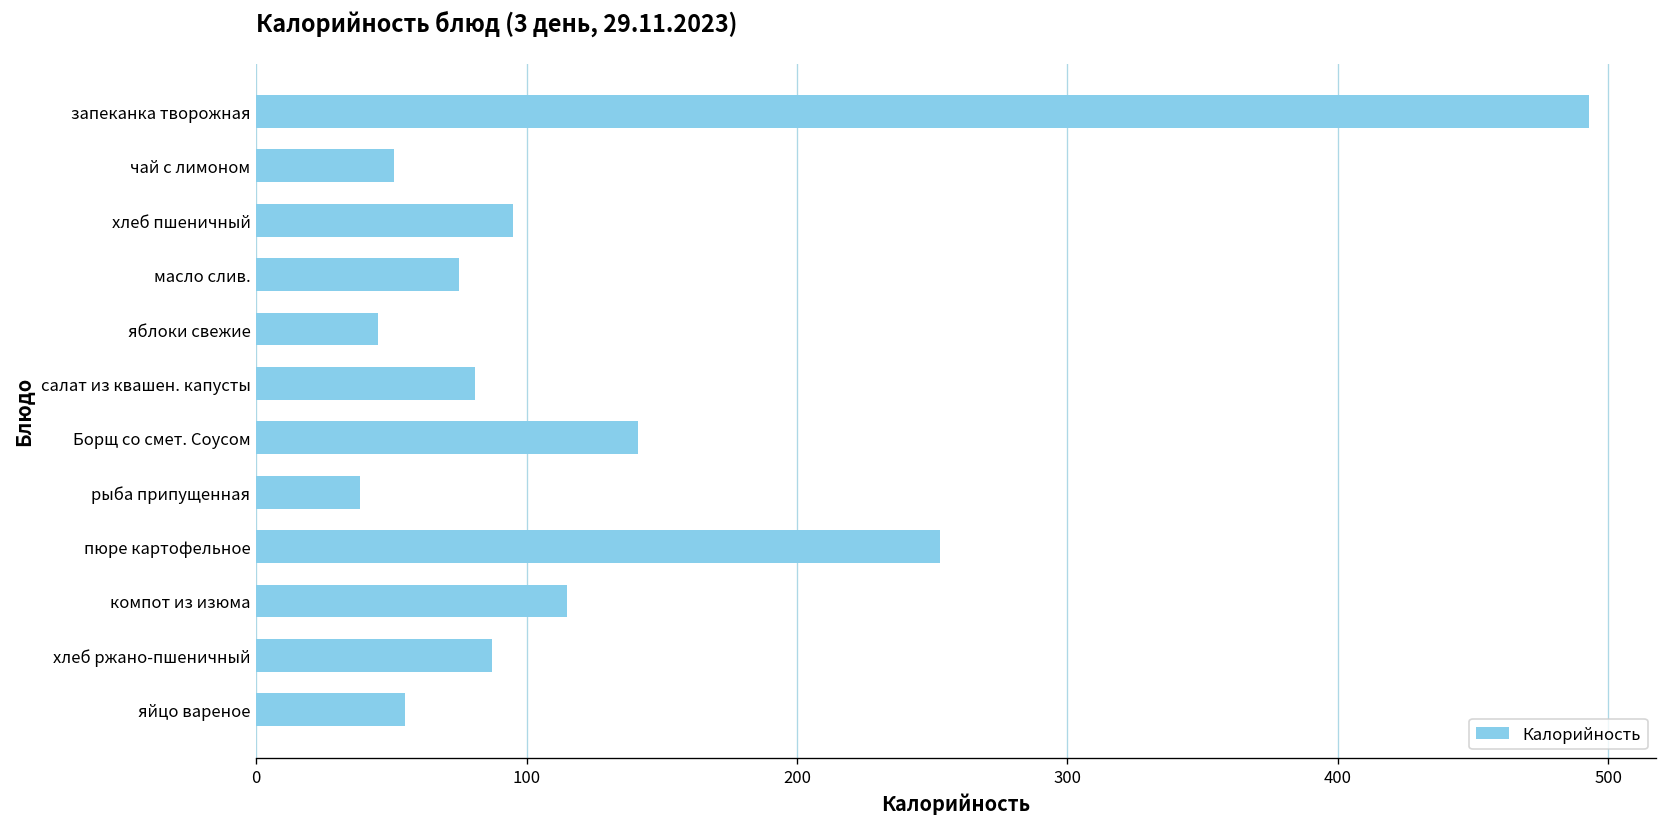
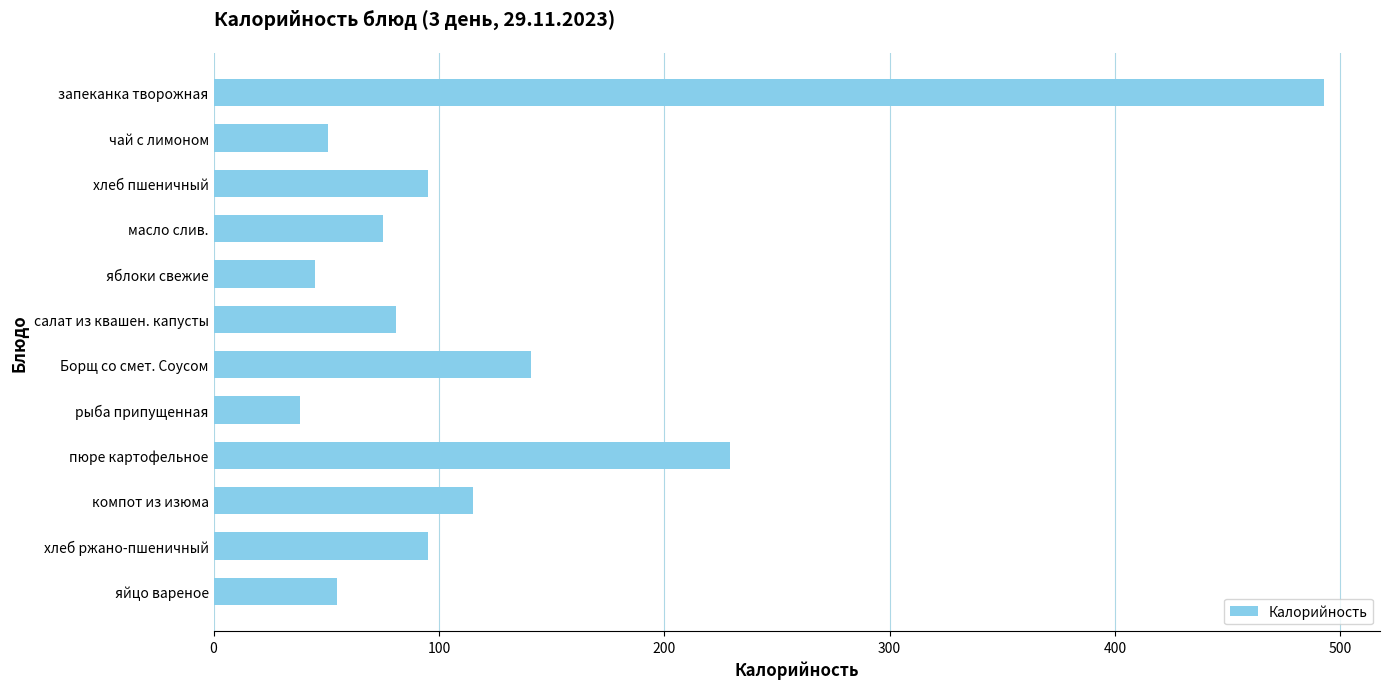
  {
    "запеканка творожная": 493,
    "чай с лимоном": 51,
    "хлеб пшеничный": 95,
    "масло слив.": 75,
    "яблоки свежие": 45,
    "салат из квашен. капусты": 81,
    "Борщ со смет. Соусом": 141,
    "рыба припущенная": 38,
-   "пюре картофельное": 253,
+   "пюре картофельное": 229,
    "компот из изюма": 115,
-   "хлеб ржано-пшеничный": 87,
+   "хлеб ржано-пшеничный": 95,
    "яйцо вареное": 55
  }
